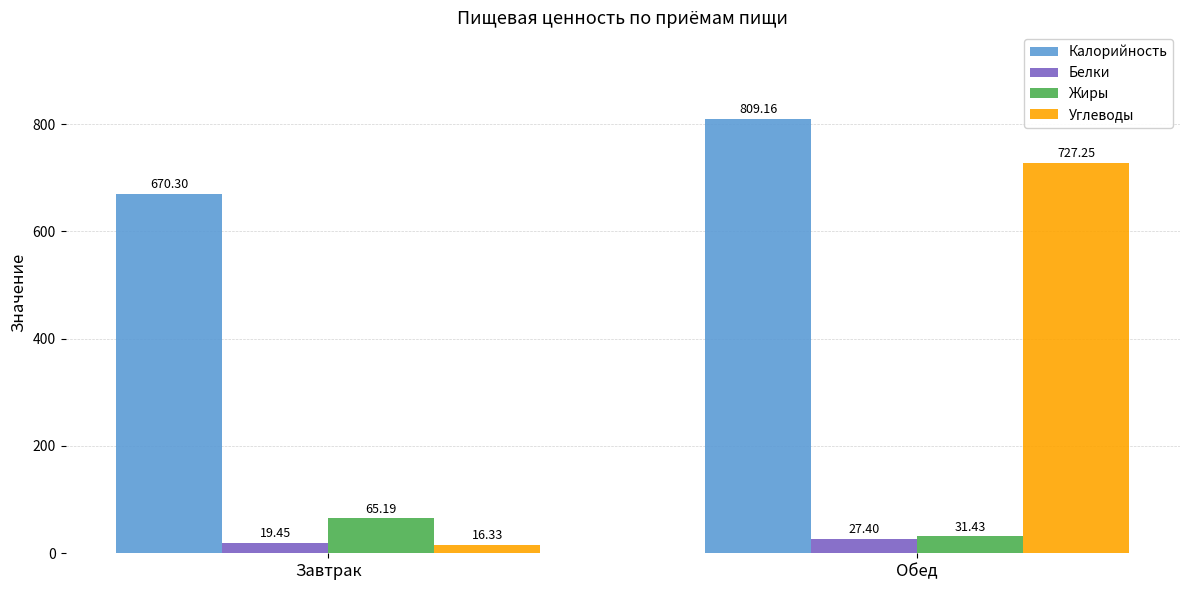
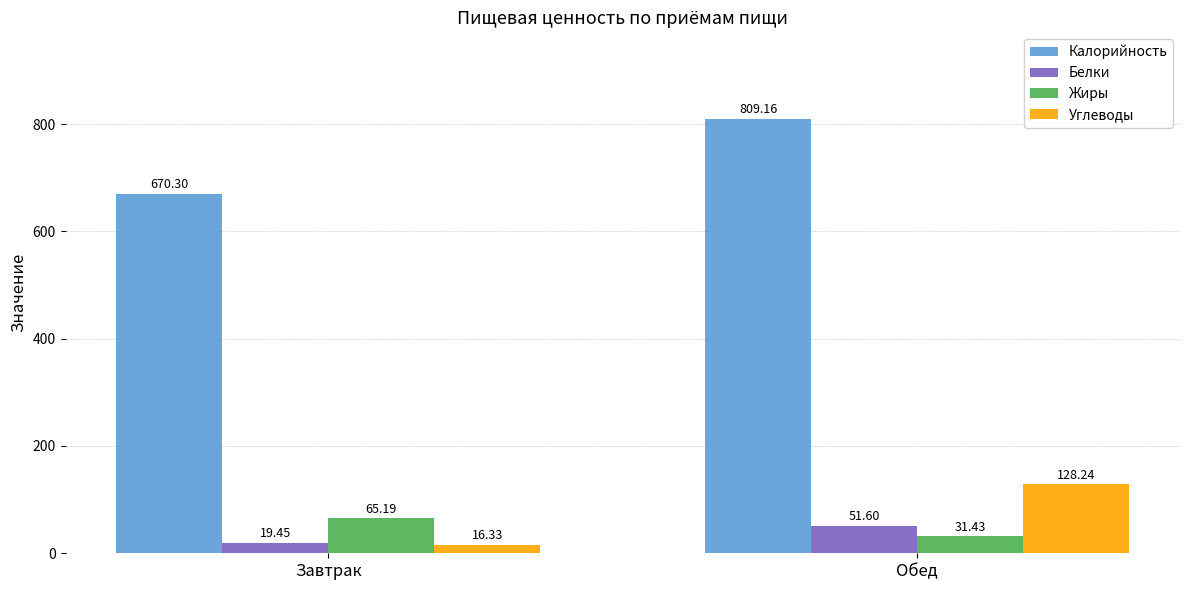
  {
    "Калорийность": {
      "Завтрак": 670.30,
      "Обед": 809.16
    },
    "Белки": {
      "Завтрак": 19.45,
-     "Обед": 27.40
+     "Обед": 51.60
    },
    "Жиры": {
      "Завтрак": 65.19,
      "Обед": 31.43
    },
    "Углеводы": {
      "Завтрак": 16.33,
-     "Обед": 727.25
+     "Обед": 128.24
    }
  }
